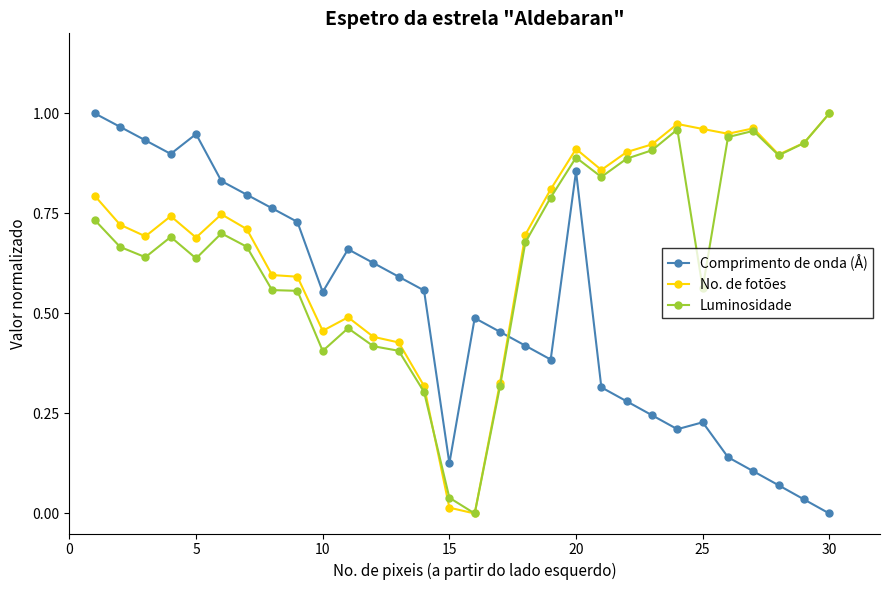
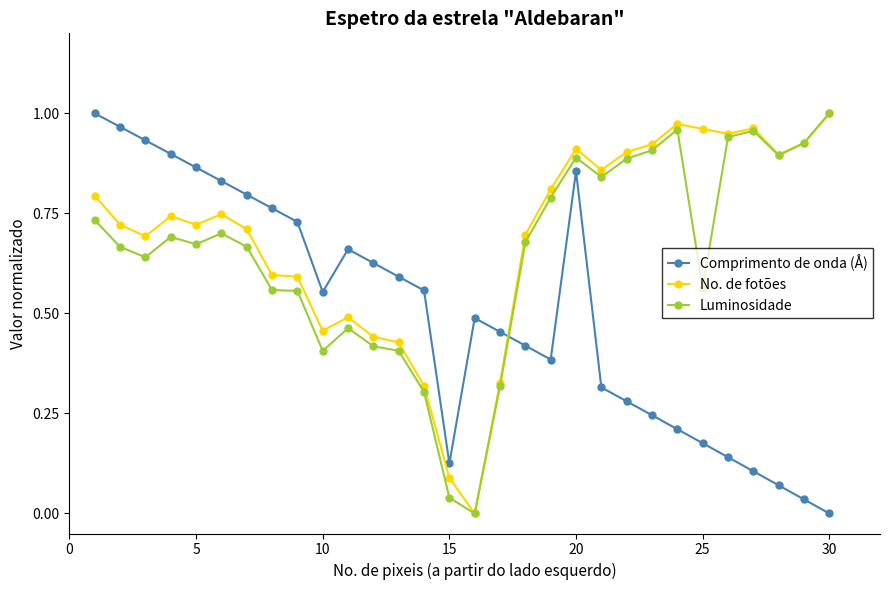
  {
    "Comprimento de onda (Å)": {
-     "5": 0.95,
+     "5": 0.86,
      "10": 0.55,
      "15": 0.13,
      "20": 0.86,
-     "25": 0.23,
+     "25": 0.18,
      "30": 0.00
    },
    "No. de fotões": {
-     "5": 0.69,
+     "5": 0.72,
      "10": 0.46,
-     "15": 0.01,
+     "15": 0.09,
      "20": 0.91,
      "25": 0.96
    },
    "Luminosidade": {
-     "5": 0.64,
+     "5": 0.67,
      "10": 0.41,
      "15": 0.04,
      "20": 0.89
    }
  }
